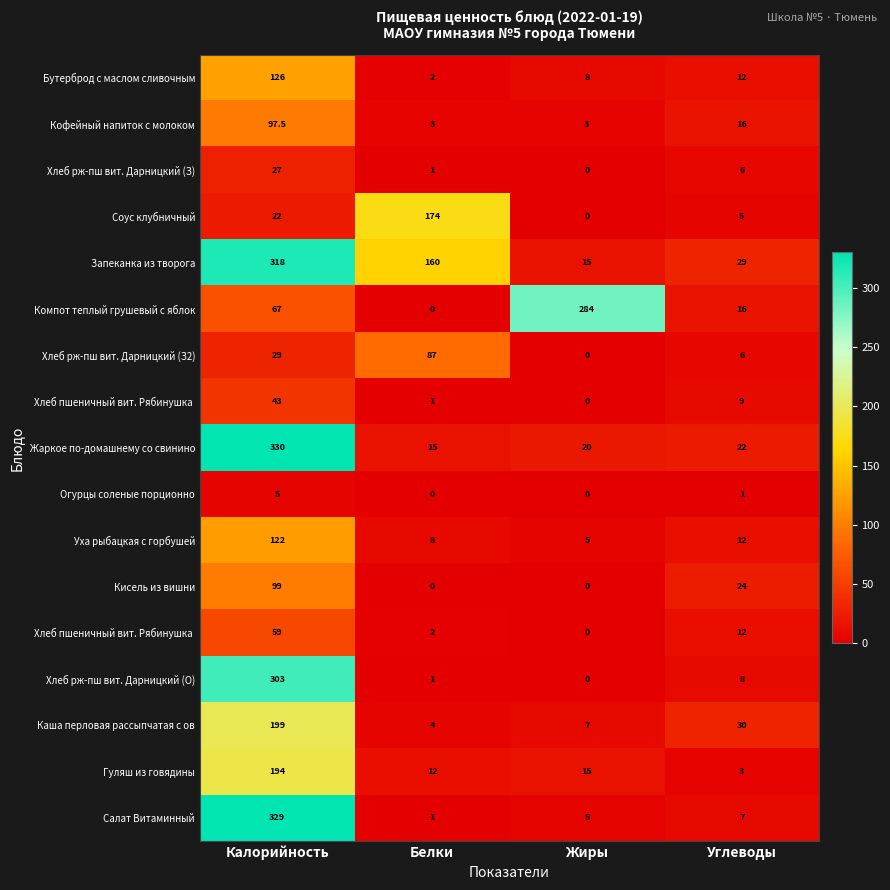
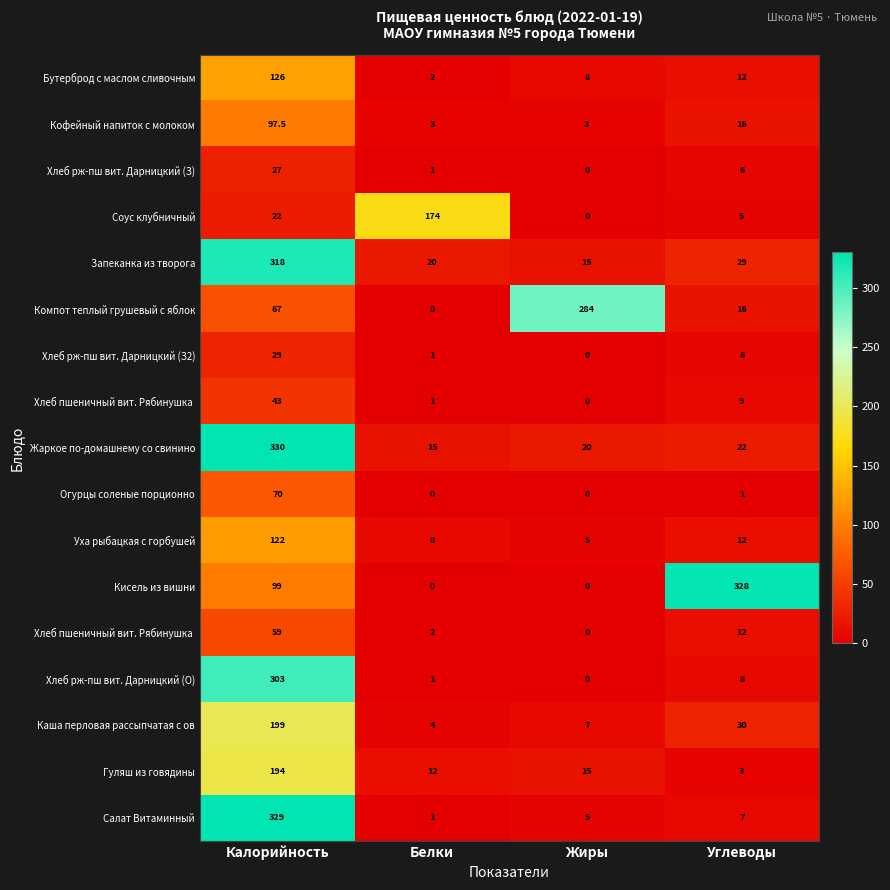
  {
    "Бутерброд с маслом сливочным": {
      "Калорийность": 126,
      "Белки": 2,
      "Жиры": 8,
      "Углеводы": 12
    },
    "Кофейный напиток с молоком": {
      "Калорийность": 97.5,
      "Белки": 3,
      "Жиры": 3,
      "Углеводы": 16
    },
    "Хлеб рж-пш вит. Дарницкий (З)": {
      "Калорийность": 27,
      "Белки": 1,
      "Жиры": 0,
      "Углеводы": 6
    },
    "Соус клубничный": {
      "Калорийность": 22,
      "Белки": 174,
      "Жиры": 0,
      "Углеводы": 5
    },
    "Запеканка из творога": {
      "Калорийность": 318,
-     "Белки": 160,
+     "Белки": 20,
      "Жиры": 15,
      "Углеводы": 29
    },
    "Компот теплый грушевый с яблок": {
      "Калорийность": 67,
      "Белки": 0,
      "Жиры": 284,
      "Углеводы": 16
    },
    "Хлеб рж-пш вит. Дарницкий (З2)": {
      "Калорийность": 29,
-     "Белки": 87,
+     "Белки": 1,
      "Жиры": 0,
      "Углеводы": 6
    },
    "Жаркое по-домашнему со свинино": {
      "Калорийность": 330,
      "Белки": 15,
      "Жиры": 20,
      "Углеводы": 22
    },
    "Огурцы соленые порционно": {
-     "Калорийность": 5,
+     "Калорийность": 70,
      "Белки": 0,
      "Жиры": 0,
      "Углеводы": 1
    },
    "Уха рыбацкая с горбушей": {
      "Калорийность": 122,
      "Белки": 8,
      "Жиры": 5,
      "Углеводы": 12
    },
    "Кисель из вишни": {
      "Калорийность": 99,
      "Белки": 0,
      "Жиры": 0,
-     "Углеводы": 24
+     "Углеводы": 328
    },
    "Хлеб рж-пш вит. Дарницкий (О)": {
      "Калорийность": 303,
      "Белки": 1,
      "Жиры": 0,
      "Углеводы": 8
    },
    "Каша перловая рассыпчатая с ов": {
      "Калорийность": 199,
      "Белки": 4,
      "Жиры": 7,
      "Углеводы": 30
    },
    "Гуляш из говядины": {
      "Калорийность": 194,
      "Белки": 12,
      "Жиры": 15,
      "Углеводы": 3
    },
    "Салат Витаминный": {
      "Калорийность": 329,
      "Белки": 1,
      "Жиры": 5,
      "Углеводы": 7
    }
  }
